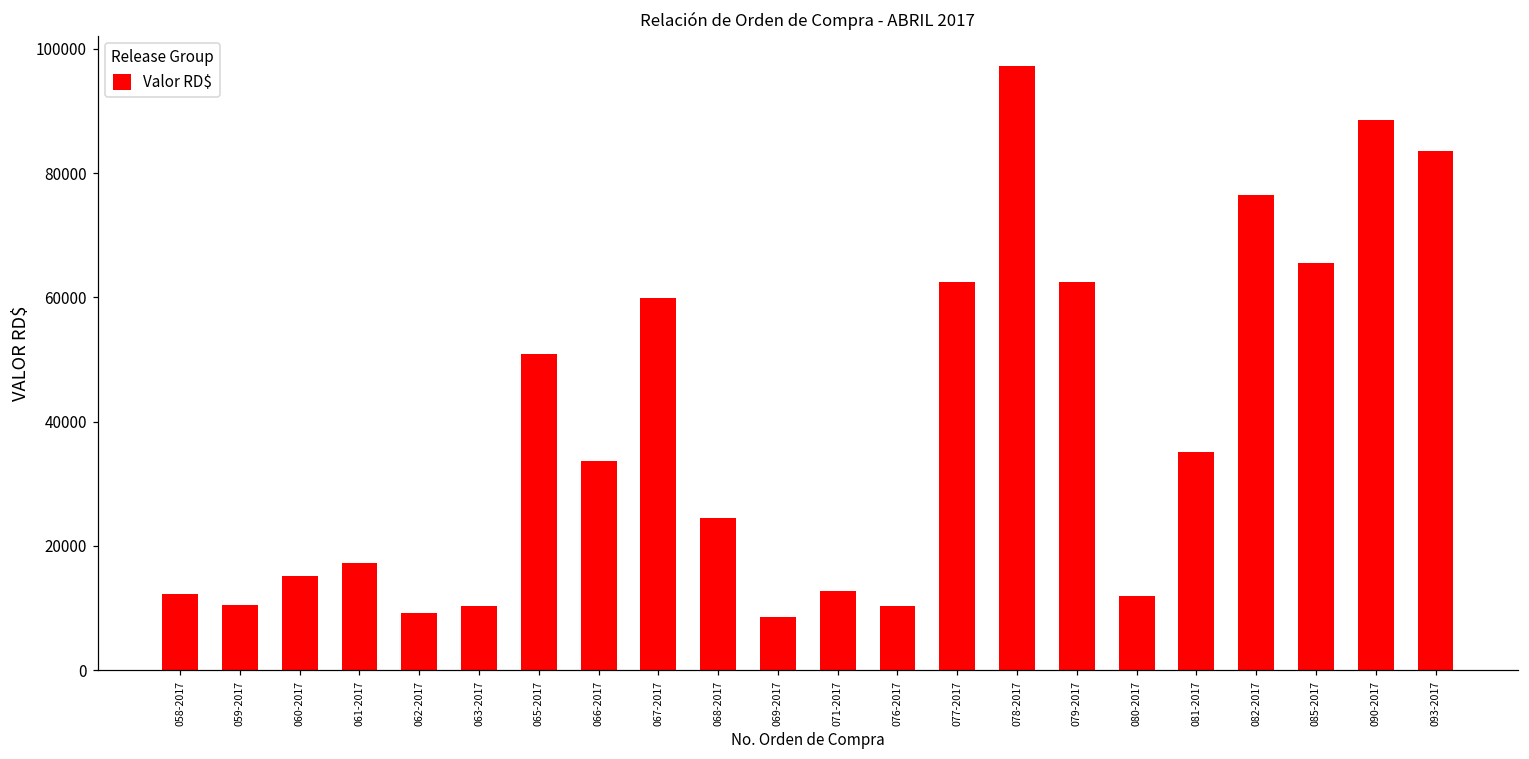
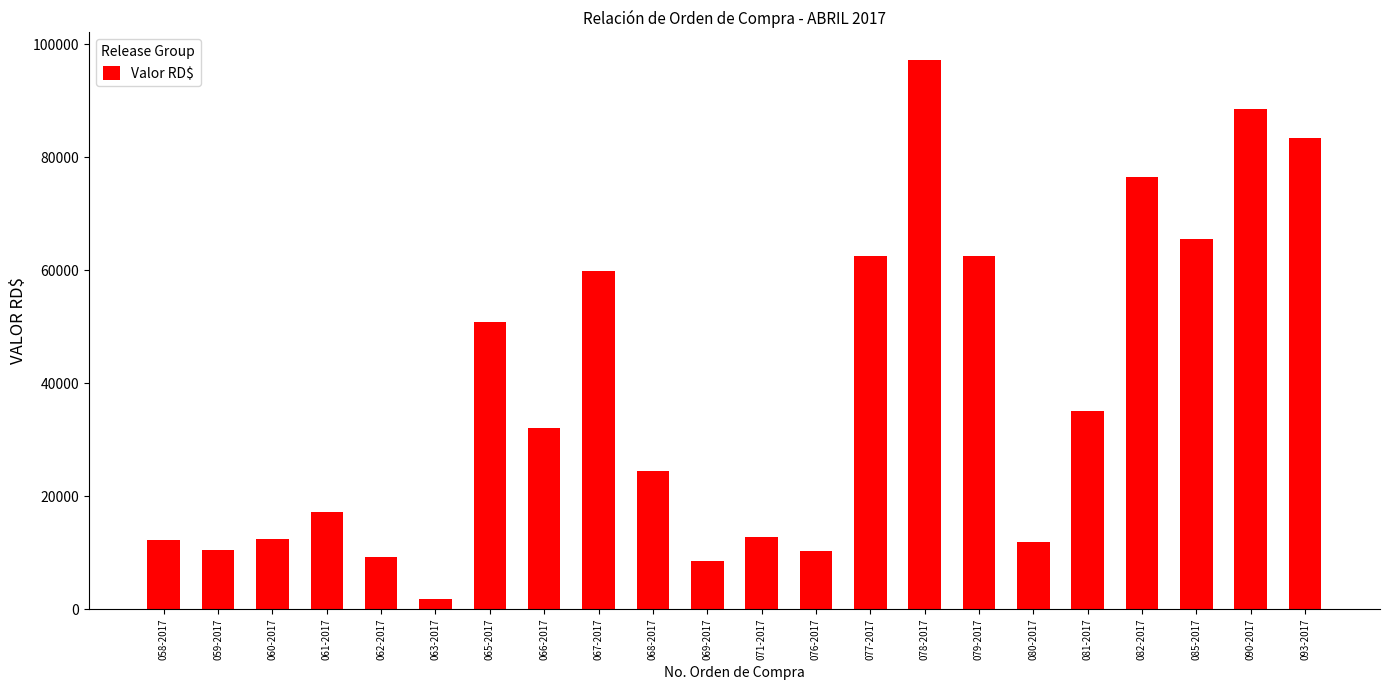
  {
    "058-2017": 12000,
    "059-2017": 11000,
-   "060-2017": 15000,
+   "060-2017": 13000,
    "061-2017": 17000,
    "062-2017": 9000,
-   "063-2017": 10000,
+   "063-2017": 2000,
    "065-2017": 51000,
-   "066-2017": 34000,
+   "066-2017": 32000,
    "067-2017": 60000,
    "068-2017": 24000,
    "069-2017": 9000,
    "071-2017": 13000,
    "076-2017": 10000,
    "077-2017": 63000,
    "078-2017": 97000,
    "079-2017": 63000,
    "080-2017": 12000,
    "081-2017": 35000,
    "082-2017": 76000,
    "085-2017": 66000,
    "090-2017": 89000,
    "093-2017": 84000
  }
